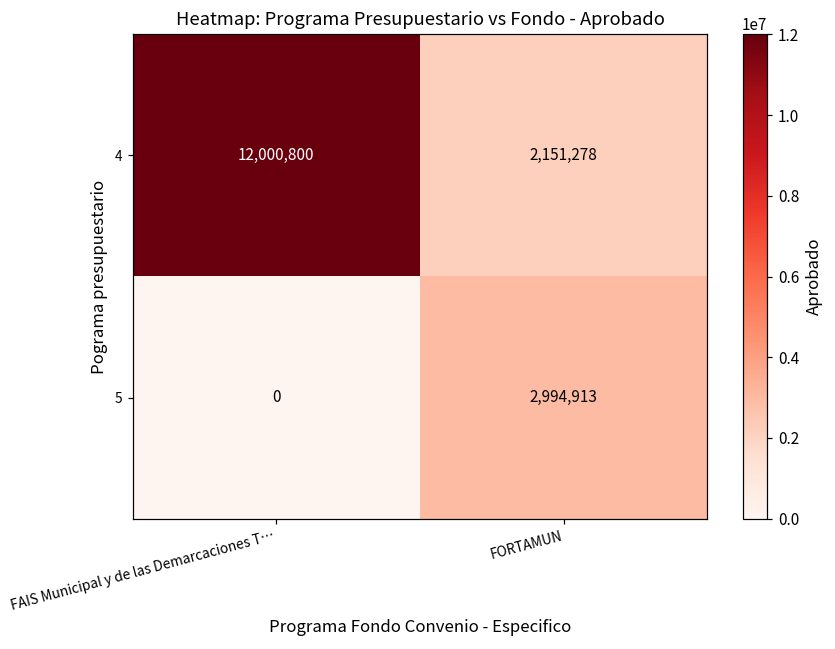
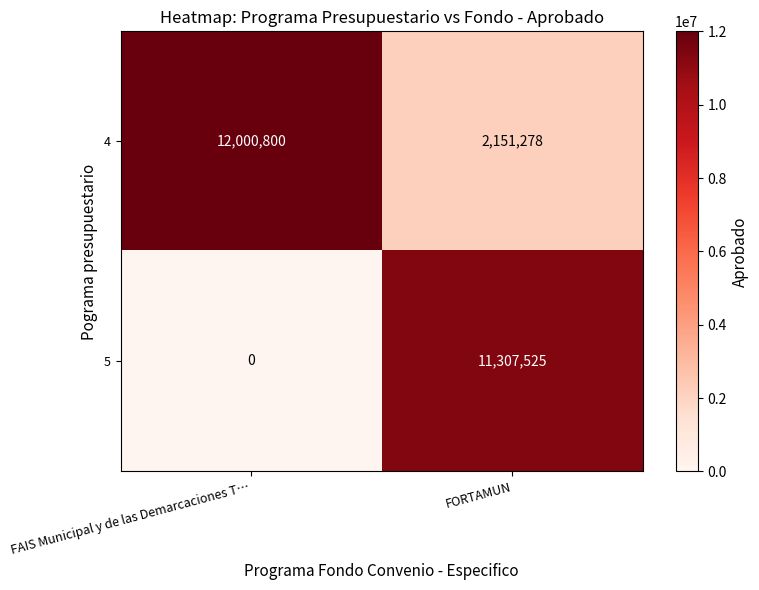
  {
    "4": {
      "FAIS Municipal y de las Demarcaciones T…": "12,000,800",
      "FORTAMUN": "2,151,278"
    },
    "5": {
      "FAIS Municipal y de las Demarcaciones T…": "0",
-     "FORTAMUN": "2,994,913"
+     "FORTAMUN": "11,307,525"
    }
  }
